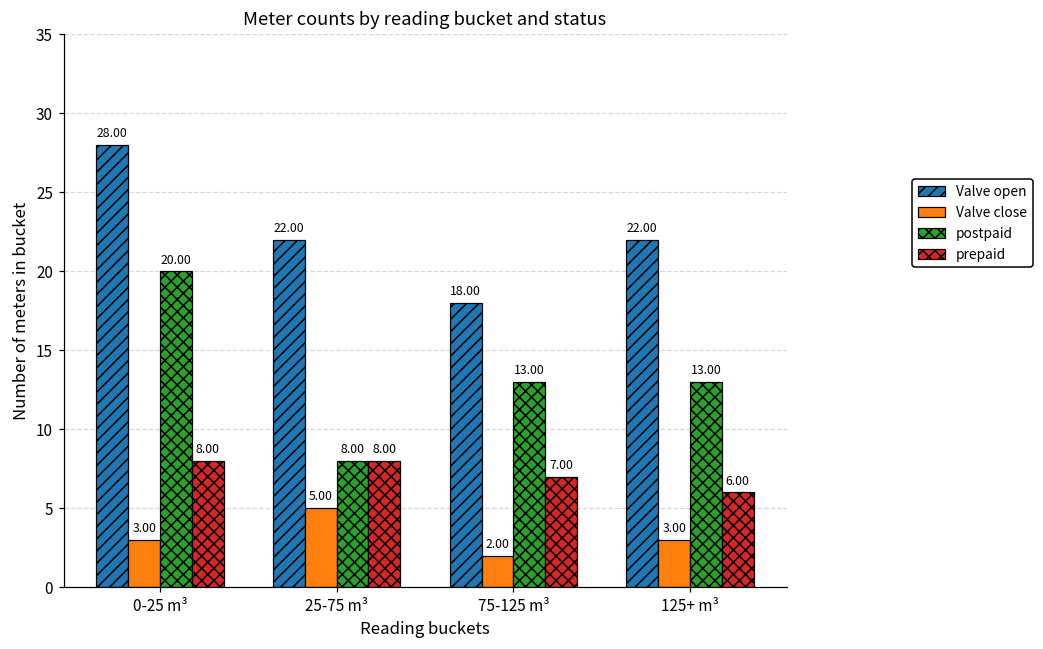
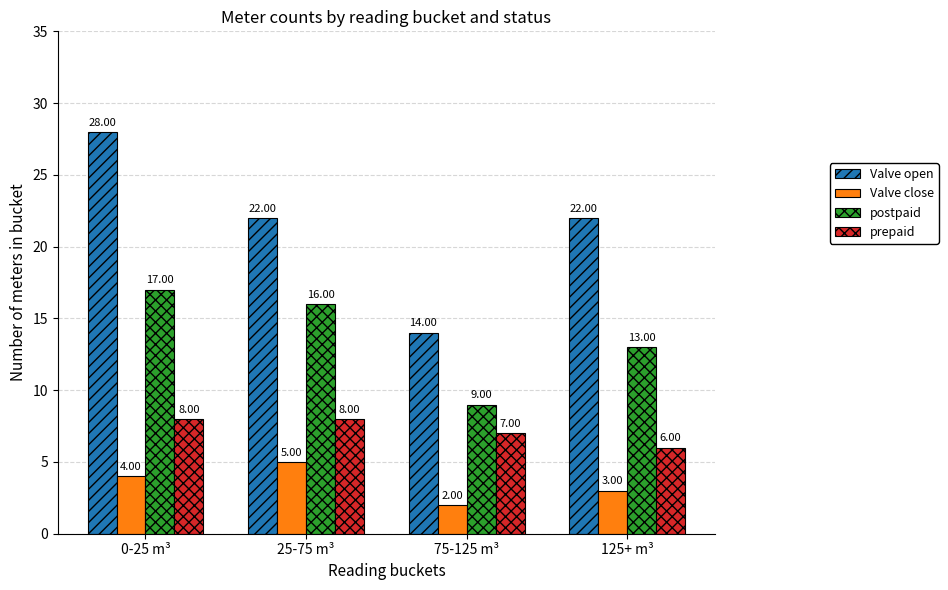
  {
    "Valve open": {
      "0-25 m³": 28.00,
      "25-75 m³": 22.00,
-     "75-125 m³": 18.00,
+     "75-125 m³": 14.00,
      "125+ m³": 22.00
    },
    "Valve close": {
-     "0-25 m³": 3.00,
+     "0-25 m³": 4.00,
      "25-75 m³": 5.00,
      "75-125 m³": 2.00,
      "125+ m³": 3.00
    },
    "postpaid": {
-     "0-25 m³": 20.00,
-     "25-75 m³": 8.00,
-     "75-125 m³": 13.00,
+     "0-25 m³": 17.00,
+     "25-75 m³": 16.00,
+     "75-125 m³": 9.00,
      "125+ m³": 13.00
    },
    "prepaid": {
      "0-25 m³": 8.00,
      "25-75 m³": 8.00,
      "75-125 m³": 7.00,
      "125+ m³": 6.00
    }
  }
